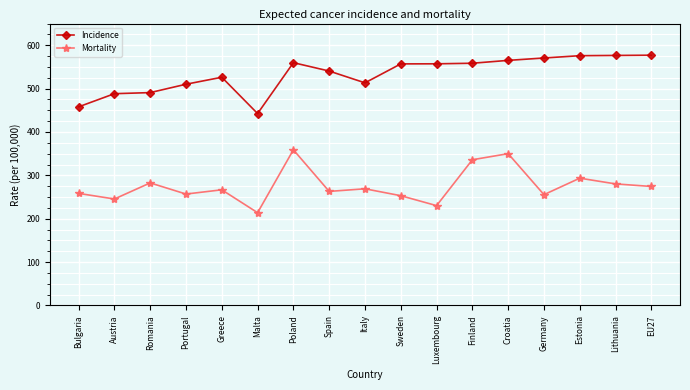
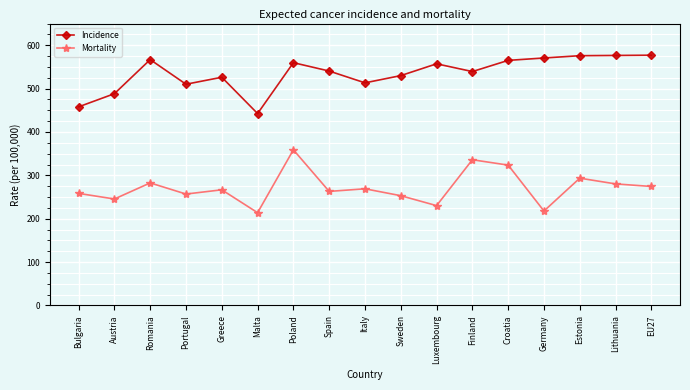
  {
    "Incidence": {
      "Bulgaria": 460,
      "Austria": 490,
-     "Romania": 490,
+     "Romania": 570,
      "Portugal": 510,
      "Greece": 530,
      "Malta": 440,
      "Poland": 560,
      "Spain": 540,
      "Italy": 510,
-     "Sweden": 560,
+     "Sweden": 530,
      "Luxembourg": 560,
-     "Finland": 560,
+     "Finland": 540,
      "Croatia": 570,
      "Germany": 570,
      "Estonia": 580,
      "Lithuania": 580,
      "EU27": 580
    },
    "Mortality": {
      "Bulgaria": 260,
      "Austria": 250,
      "Romania": 280,
      "Portugal": 260,
      "Greece": 270,
      "Malta": 210,
      "Poland": 360,
      "Spain": 260,
      "Italy": 270,
      "Sweden": 250,
      "Luxembourg": 230,
      "Finland": 340,
-     "Croatia": 350,
-     "Germany": 260,
+     "Croatia": 320,
+     "Germany": 220,
      "Estonia": 290,
      "Lithuania": 280,
      "EU27": 270
    }
  }
